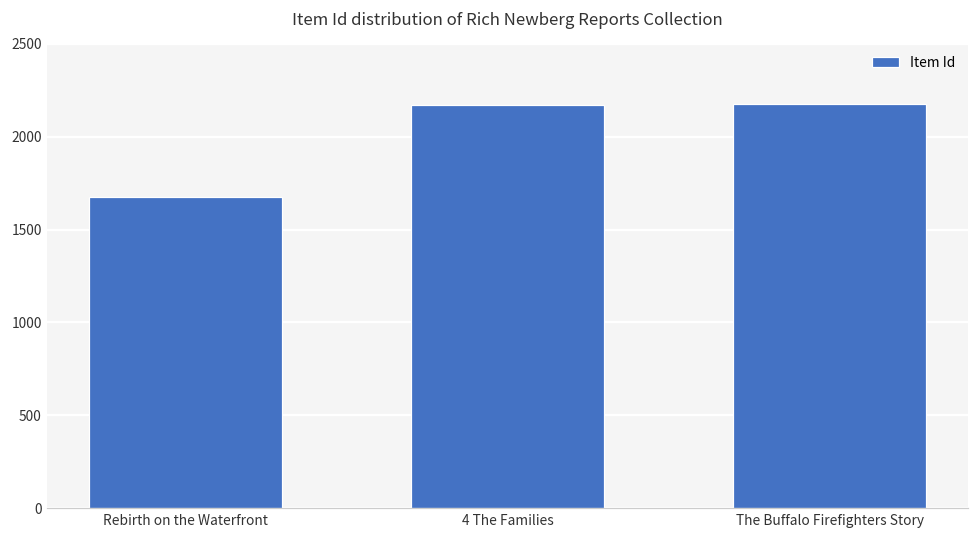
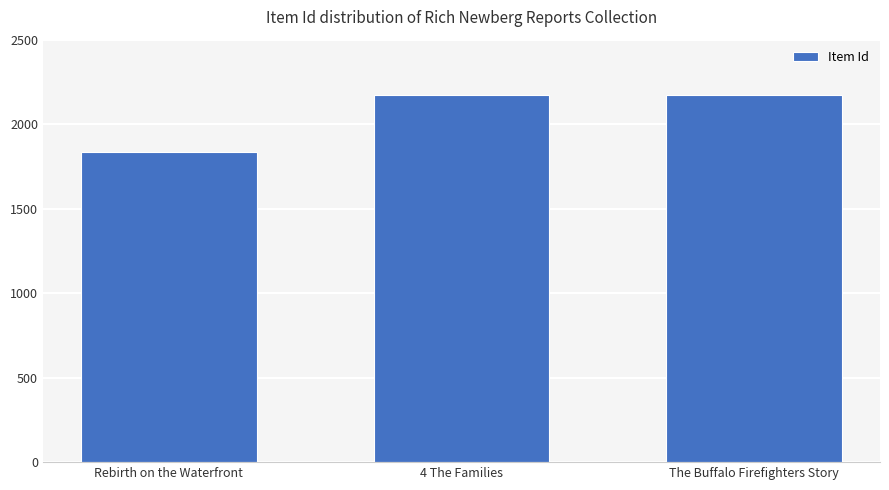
  {
-   "Rebirth on the Waterfront": 1680,
+   "Rebirth on the Waterfront": 1830,
    "4 The Families": 2170,
    "The Buffalo Firefighters Story": 2170
  }
